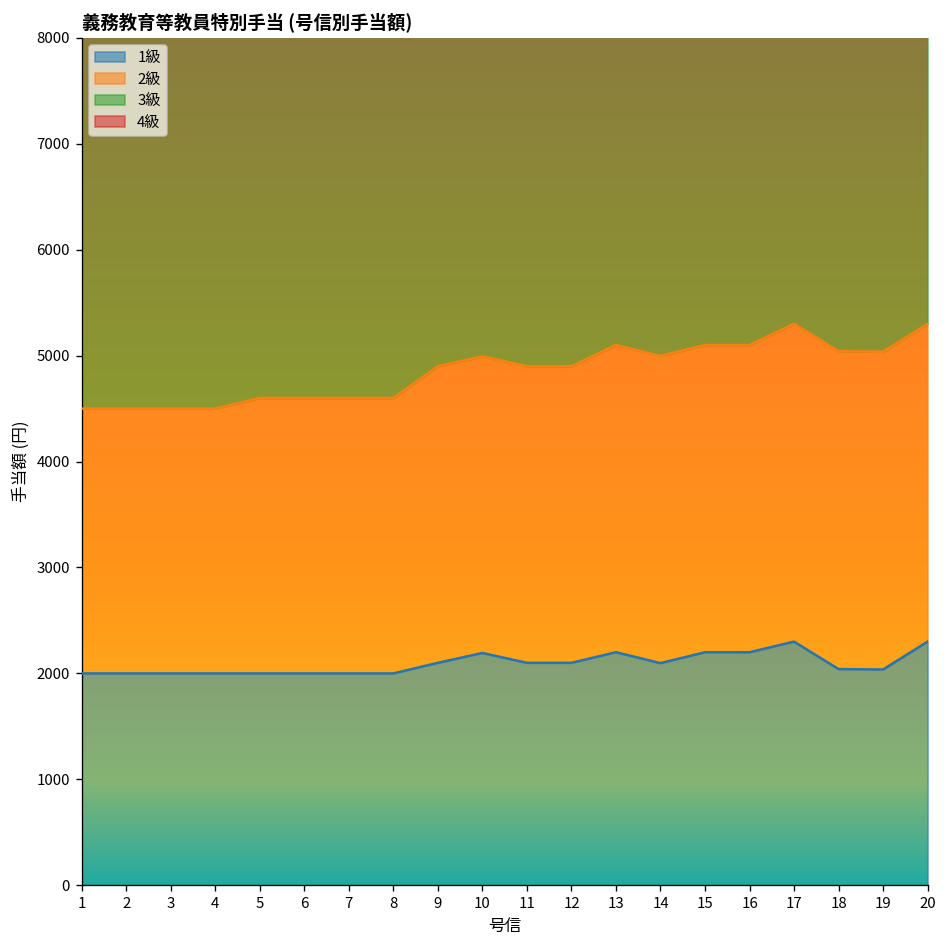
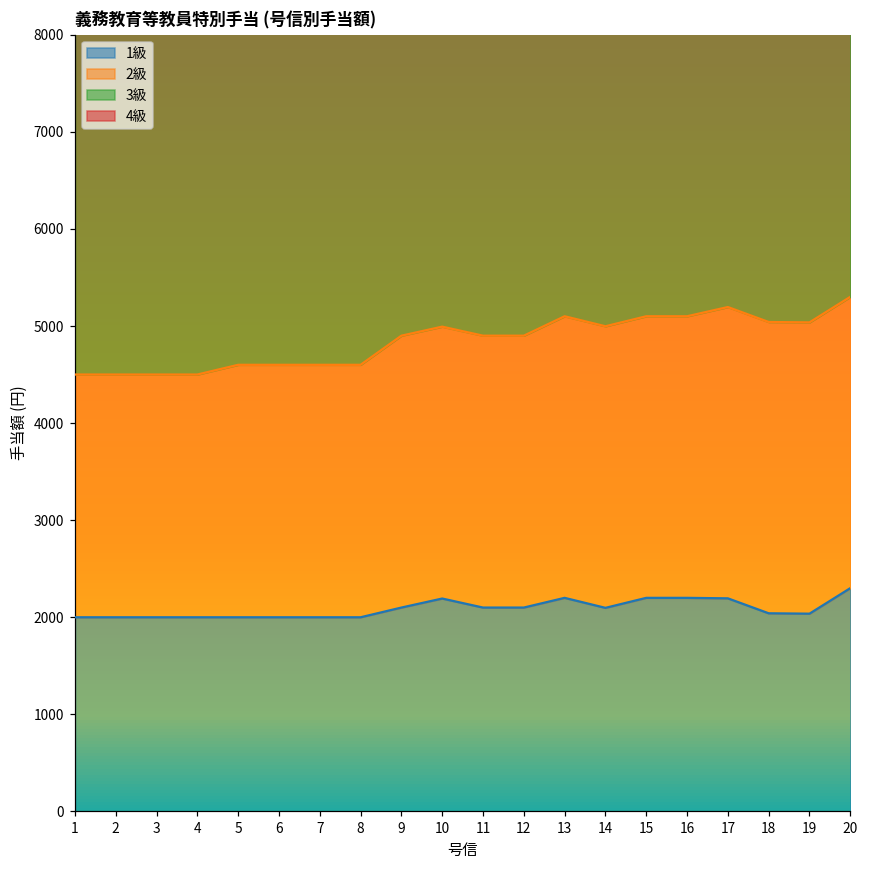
  {
    "1級": {
      "1": 2000,
      "2": 2000,
      "3": 2000,
      "4": 2000,
      "5": 2000,
      "6": 2000,
      "7": 2000,
      "8": 2000,
      "9": 2100,
      "10": 2200,
      "11": 2100,
      "12": 2100,
      "13": 2200,
      "14": 2100,
      "15": 2200,
      "16": 2200,
-     "17": 2300,
+     "17": 2200,
      "18": 2000,
      "19": 2000,
      "20": 2300
    },
    "2級": {
      "1": 2500,
      "2": 2500,
      "3": 2500,
      "4": 2500,
      "5": 2600,
      "6": 2600,
      "7": 2600,
      "8": 2600,
      "9": 2800,
      "10": 2800,
      "11": 2800,
      "12": 2800,
      "13": 2900,
      "14": 2900,
      "15": 2900,
      "16": 2900,
      "17": 3000,
      "18": 3000,
      "19": 3000,
      "20": 3000
    }
  }
